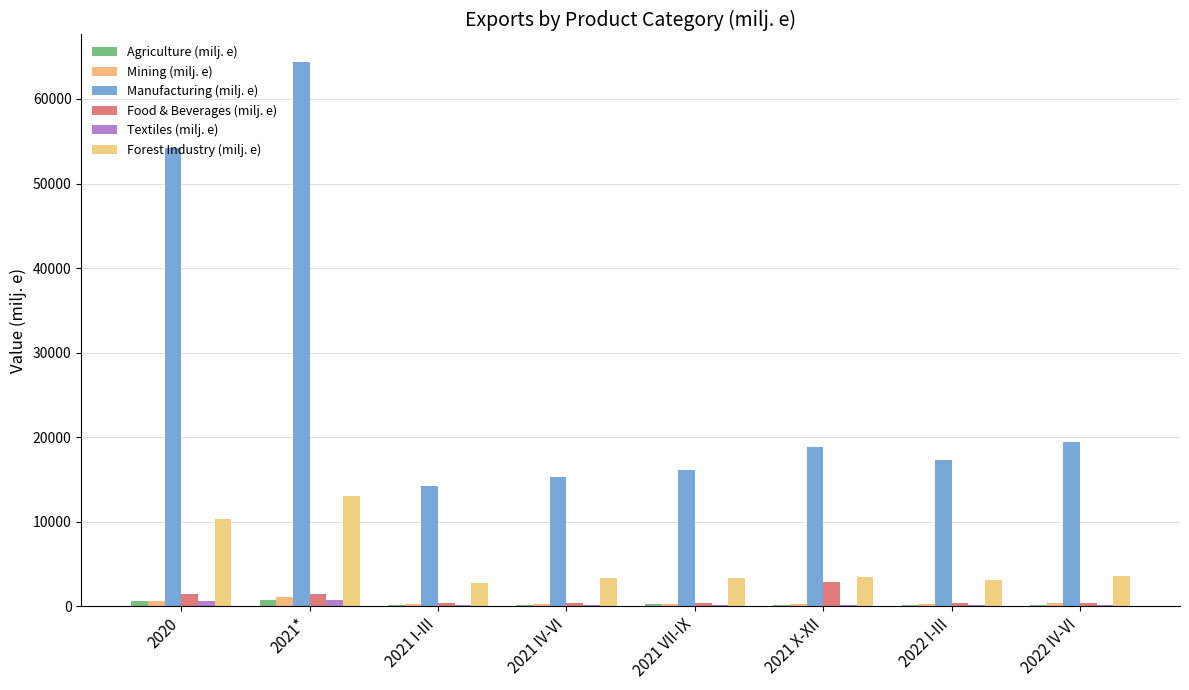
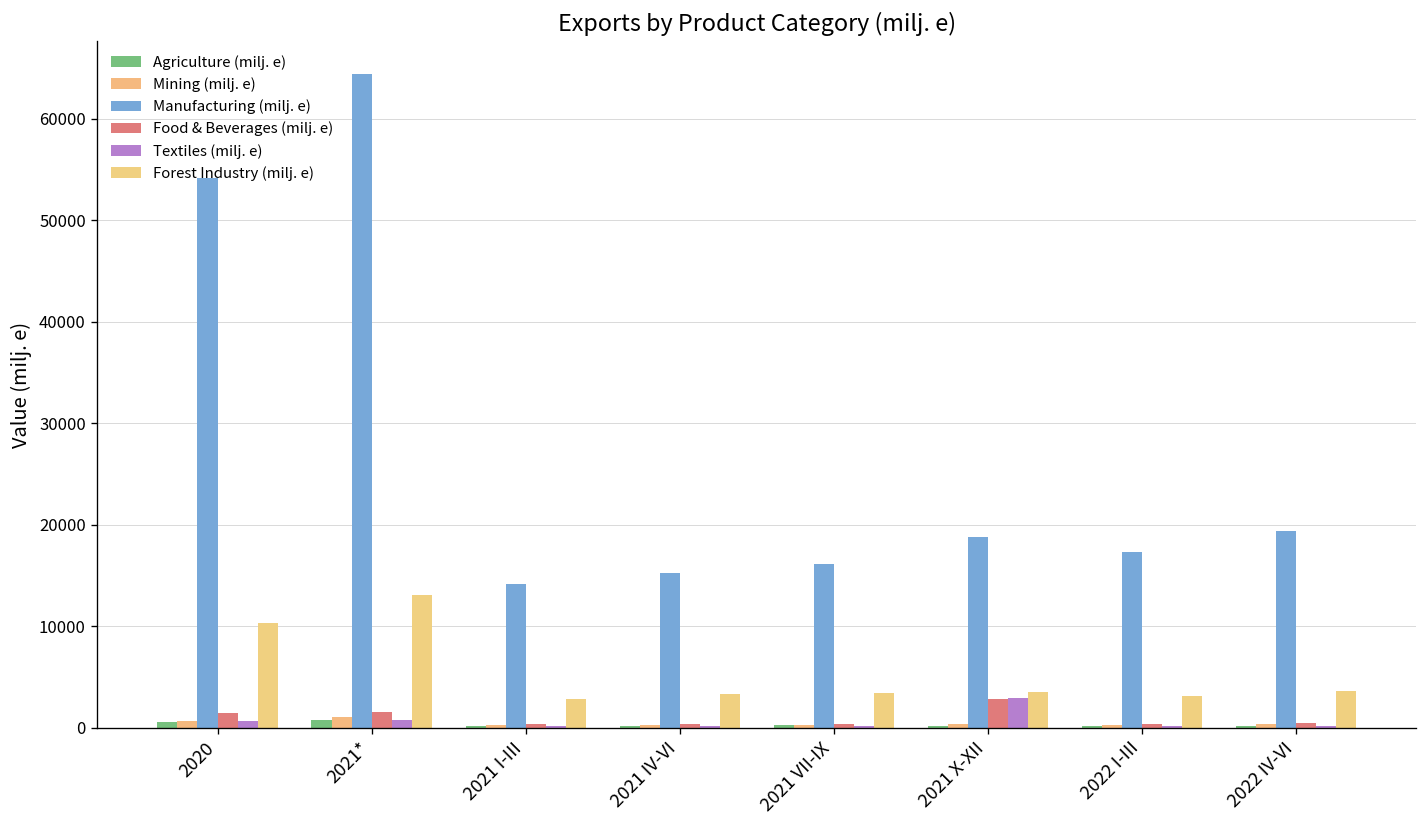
  {
    "Agriculture (milj. e)": {
      "2020": 1000,
      "2021*": 1000
    },
    "Manufacturing (milj. e)": {
      "2020": 54000,
      "2021*": 64000,
      "2021 I-III": 14000,
      "2021 IV-VI": 15000,
      "2021 VII-IX": 16000,
      "2021 X-XII": 19000,
      "2022 I-III": 17000,
      "2022 IV-VI": 19000
    },
    "Food & Beverages (milj. e)": {
      "2020": 1000,
      "2021*": 1000,
      "2021 I-III": 0,
      "2021 IV-VI": 0,
      "2021 VII-IX": 0,
      "2021 X-XII": 3000,
      "2022 I-III": 0,
      "2022 IV-VI": 0
    },
    "Textiles (milj. e)": {
      "2020": 1000,
      "2021*": 1000,
-     "2021 X-XII": 0
+     "2021 X-XII": 3000
    }
  }
